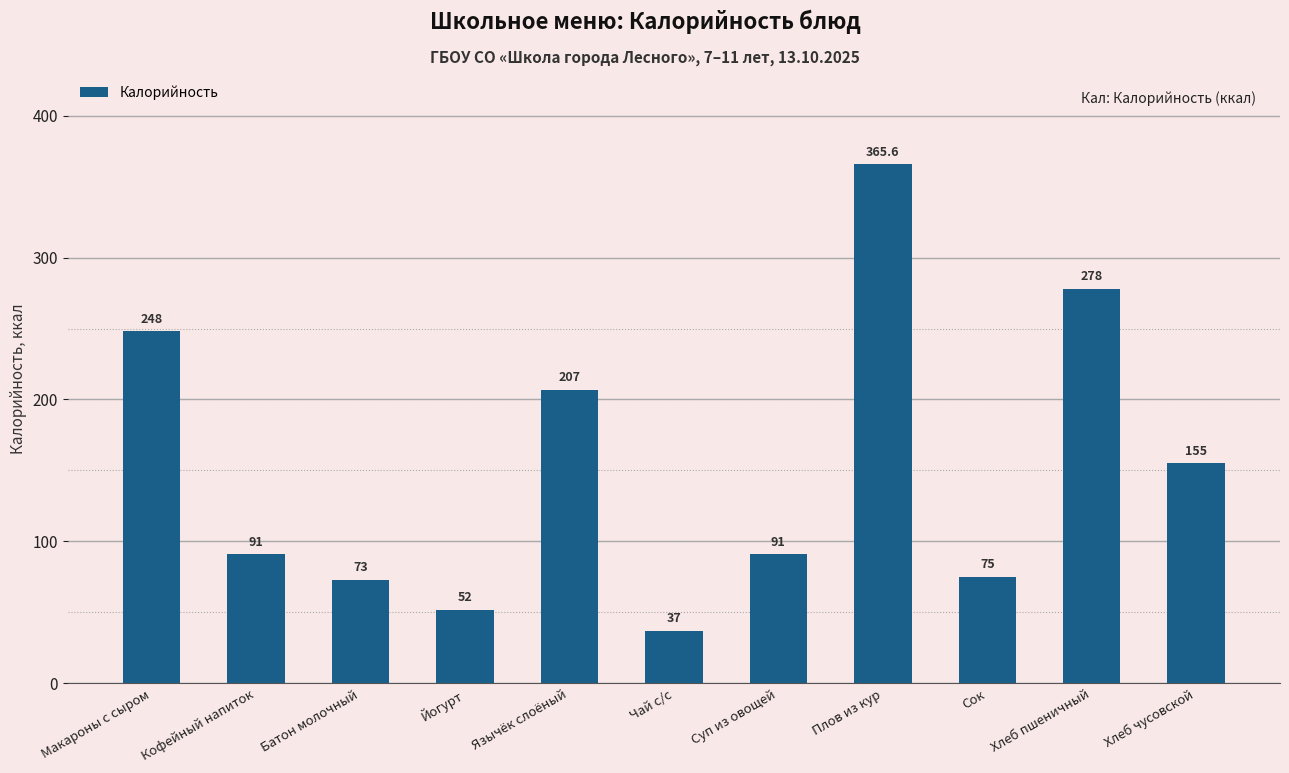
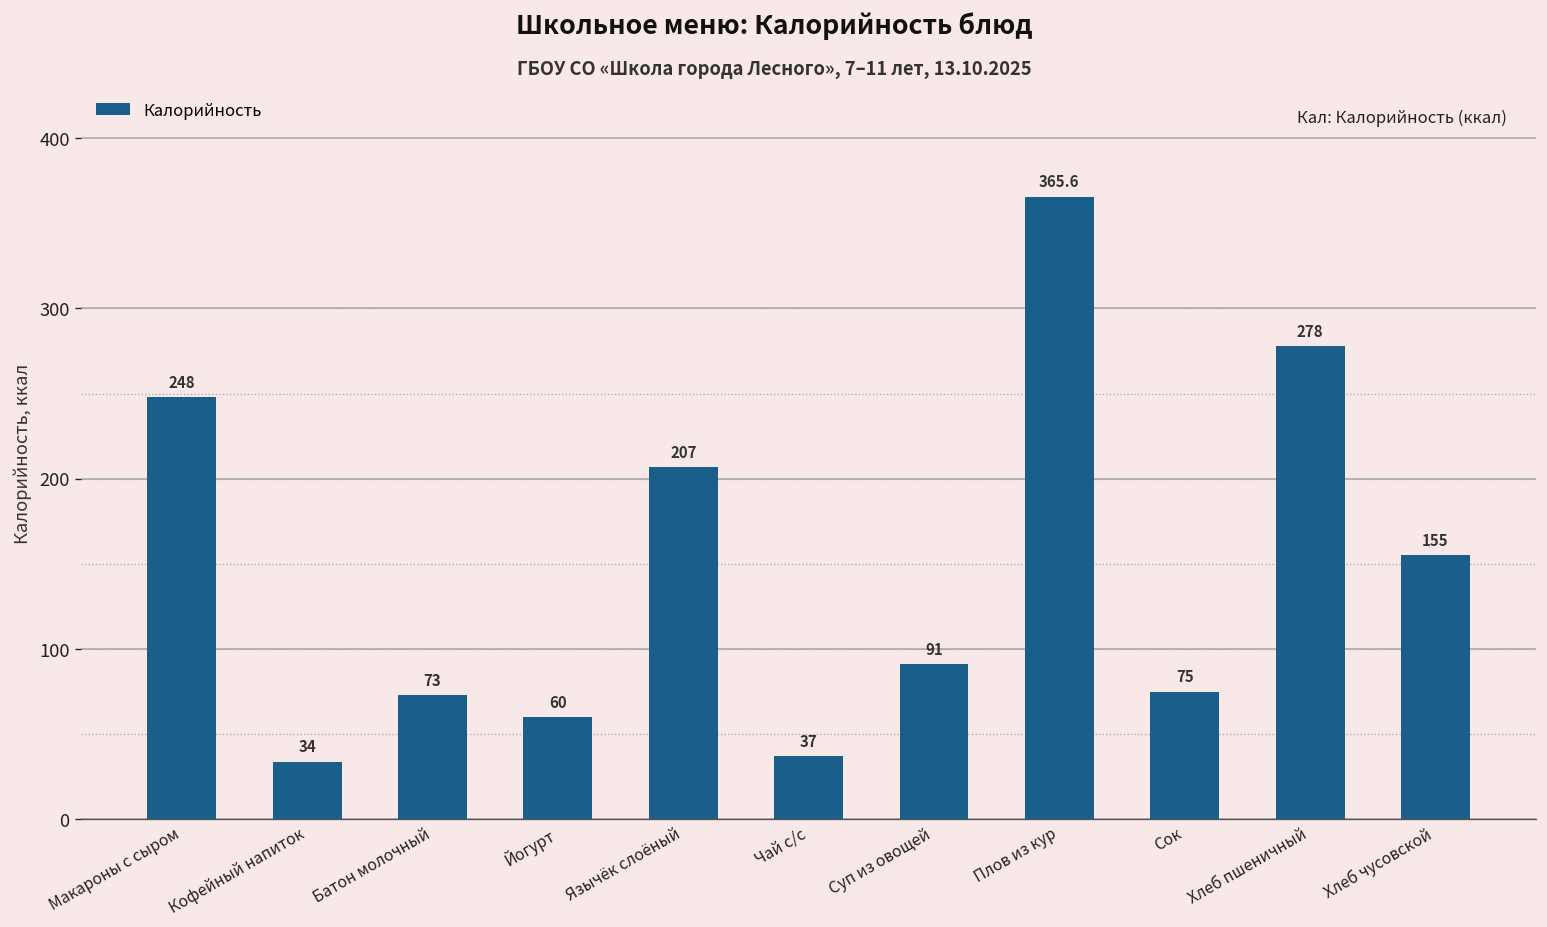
  {
    "Макароны с сыром": 248,
-   "Кофейный напиток": 91,
+   "Кофейный напиток": 34,
    "Батон молочный": 73,
-   "Йогурт": 52,
+   "Йогурт": 60,
    "Язычёк слоёный": 207,
    "Чай с/с": 37,
    "Суп из овощей": 91,
    "Плов из кур": 365.6,
    "Сок": 75,
    "Хлеб пшеничный": 278,
    "Хлеб чусовской": 155
  }
